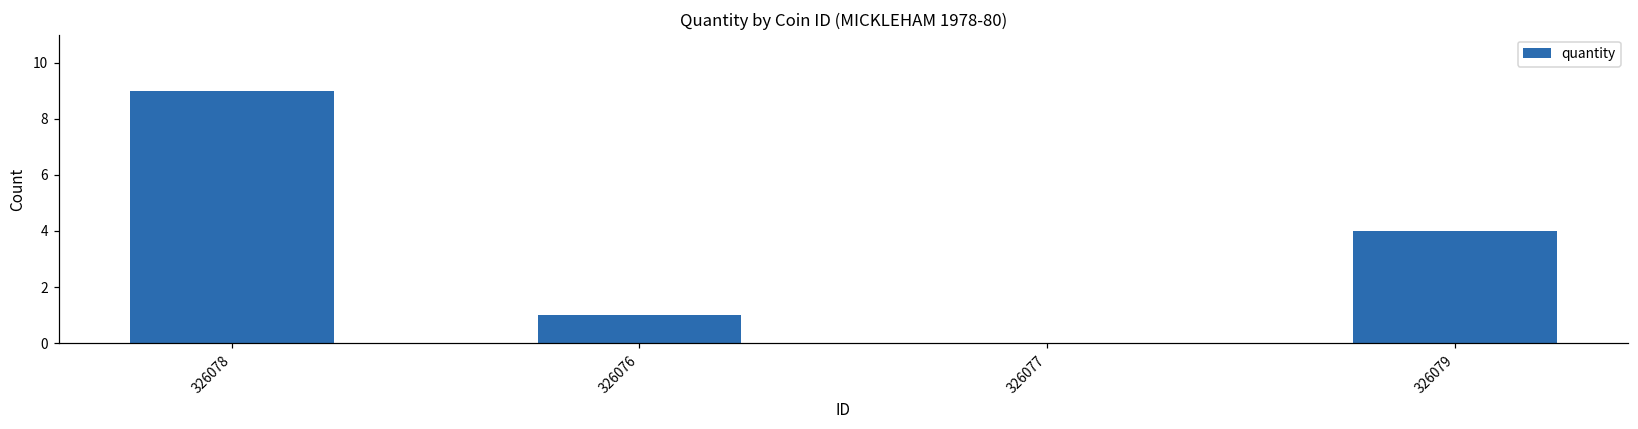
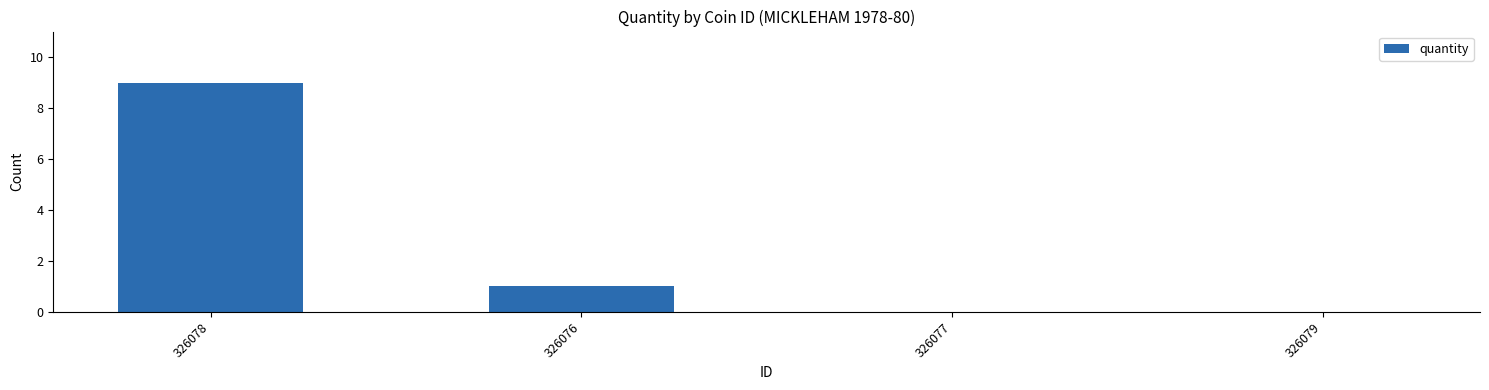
  {
    "326078": 9,
    "326076": 1,
    "326077": 0,
-   "326079": 4
+   "326079": 0
  }
